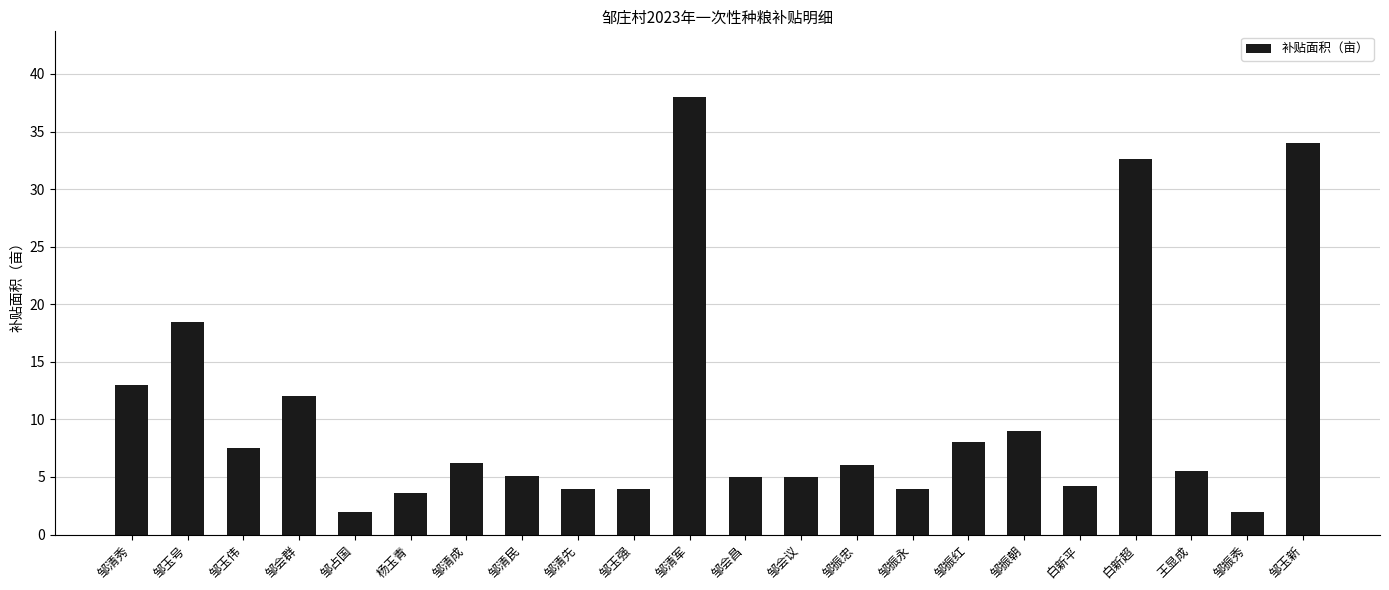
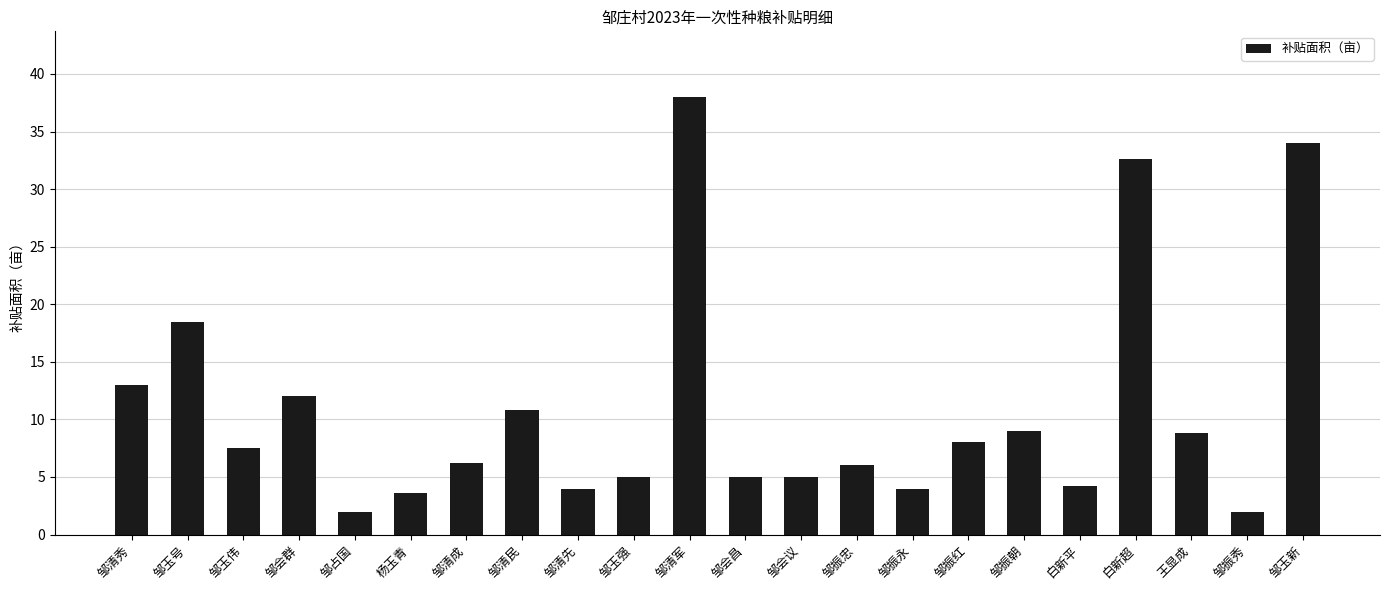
  {
    "邹清秀": 13.0,
    "邹玉号": 18.5,
    "邹玉伟": 7.5,
    "邹会群": 12.0,
    "邹占国": 2.0,
    "杨玉青": 3.6,
    "邹清成": 6.2,
-   "邹清民": 5.1,
+   "邹清民": 10.8,
    "邹清先": 4.0,
-   "邹玉强": 4,
+   "邹玉强": 5,
    "邹清军": 38.0,
    "邹会昌": 5.0,
    "邹会议": 5.0,
    "邹振忠": 6.0,
    "邹振永": 4.0,
    "邹振红": 8.0,
    "邹振朝": 9.0,
    "白新平": 4.2,
    "白新超": 32.6,
-   "王显成": 5.5,
+   "王显成": 8.8,
    "邹振秀": 2.0,
    "邹玉新": 34.0
  }
